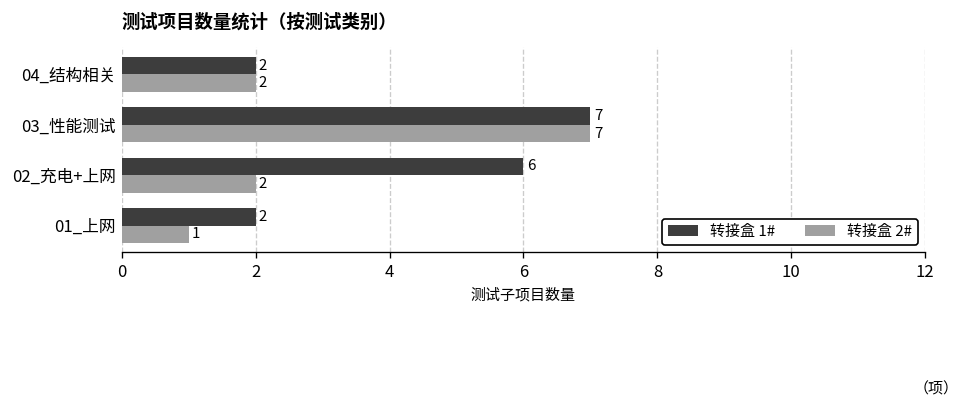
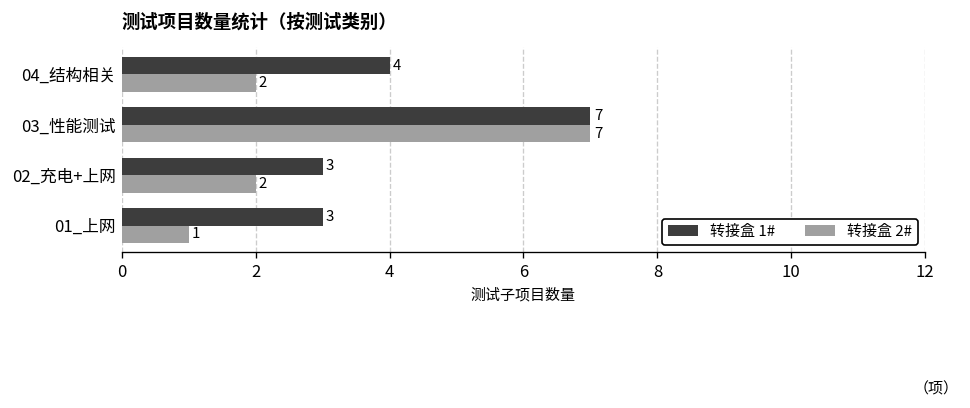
  {
    "转接盒 1#": {
-     "04_结构相关": 2,
+     "04_结构相关": 4,
      "03_性能测试": 7,
-     "02_充电+上网": 6,
-     "01_上网": 2
+     "02_充电+上网": 3,
+     "01_上网": 3
    },
    "转接盒 2#": {
      "04_结构相关": 2,
      "03_性能测试": 7,
      "02_充电+上网": 2,
      "01_上网": 1
    }
  }
